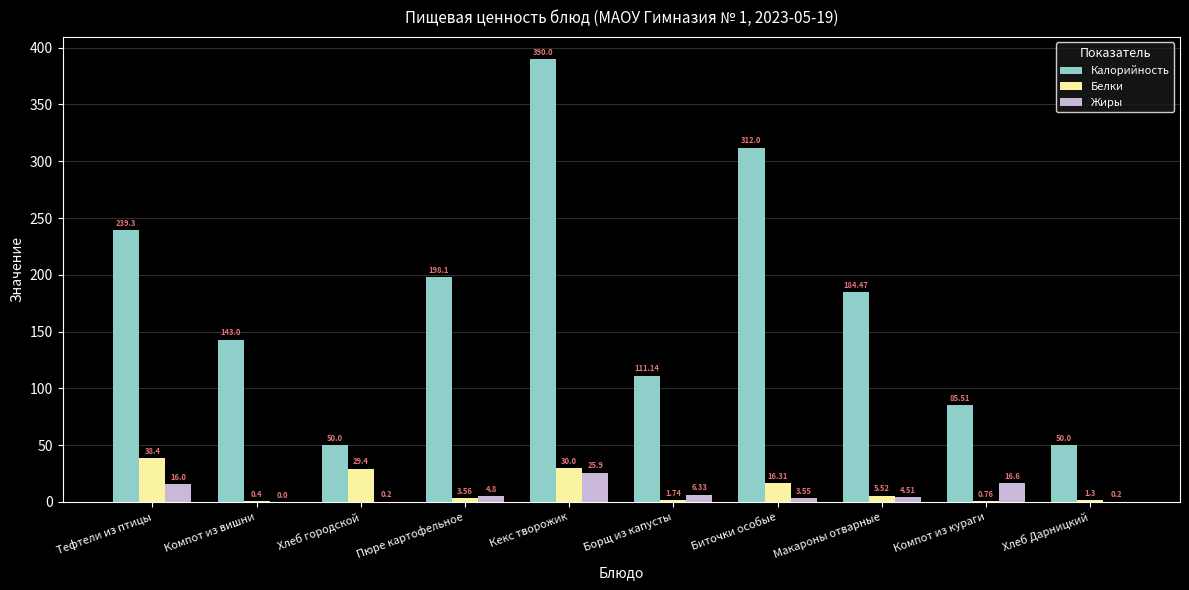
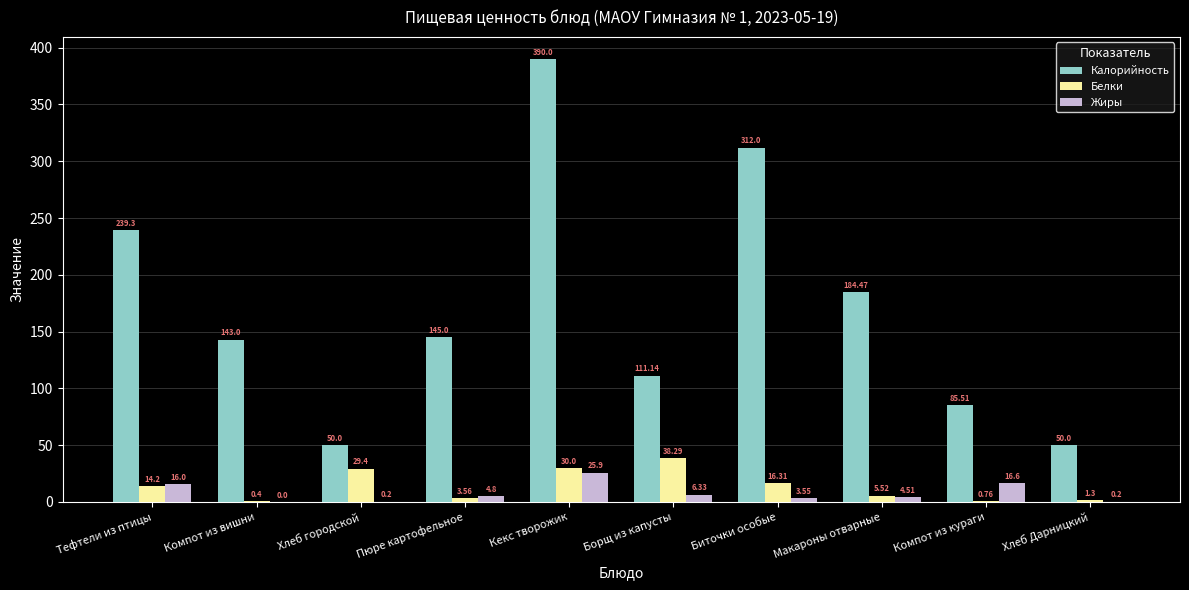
  {
    "Калорийность": {
      "Тефтели из птицы": 239.3,
      "Компот из вишни": 143.0,
      "Хлеб городской": 50.0,
-     "Пюре картофельное": 198.1,
+     "Пюре картофельное": 145.0,
      "Кекс творожик": 390.0,
      "Борщ из капусты": 111.14,
      "Биточки особые": 312.0,
      "Макароны отварные": 184.47,
      "Компот из кураги": 85.51,
      "Хлеб Дарницкий": 50.0
    },
    "Белки": {
-     "Тефтели из птицы": 38.4,
+     "Тефтели из птицы": 14.2,
      "Компот из вишни": 0.4,
      "Хлеб городской": 29.4,
      "Пюре картофельное": 3.56,
      "Кекс творожик": 30.0,
-     "Борщ из капусты": 1.74,
+     "Борщ из капусты": 38.29,
      "Биточки особые": 16.31,
      "Макароны отварные": 5.52,
      "Компот из кураги": 0.76,
      "Хлеб Дарницкий": 1.3
    },
    "Жиры": {
      "Тефтели из птицы": 16.0,
      "Компот из вишни": 0.0,
      "Хлеб городской": 0.2,
      "Пюре картофельное": 4.8,
      "Кекс творожик": 25.9,
      "Борщ из капусты": 6.33,
      "Биточки особые": 3.55,
      "Макароны отварные": 4.51,
      "Компот из кураги": 16.6,
      "Хлеб Дарницкий": 0.2
    }
  }
